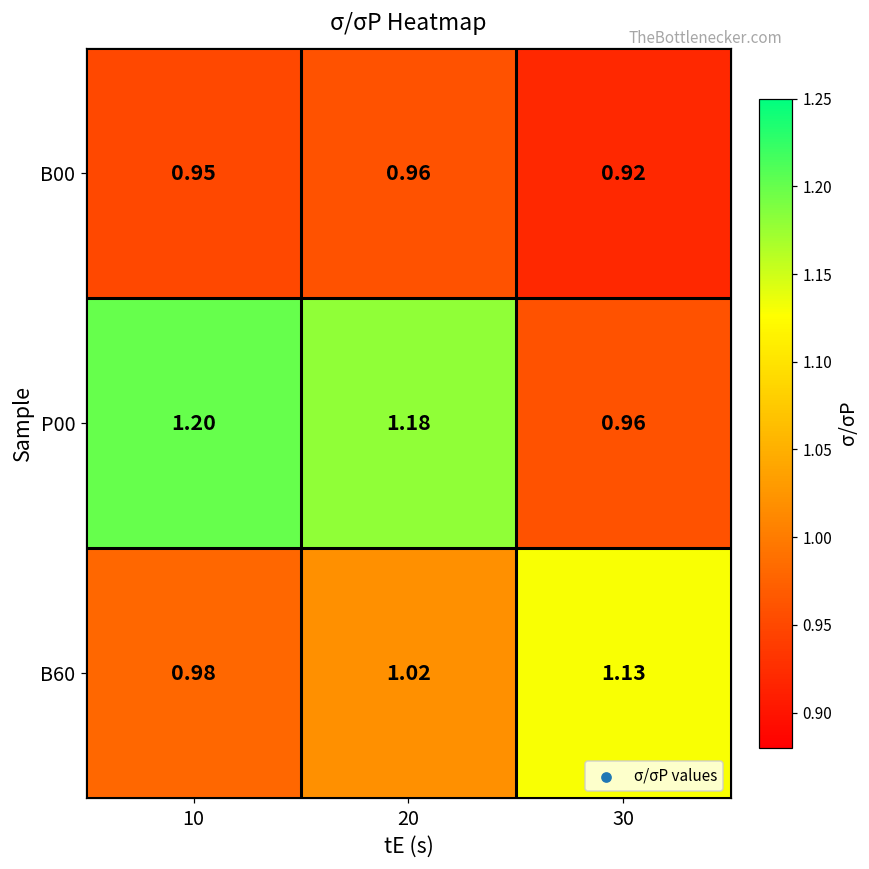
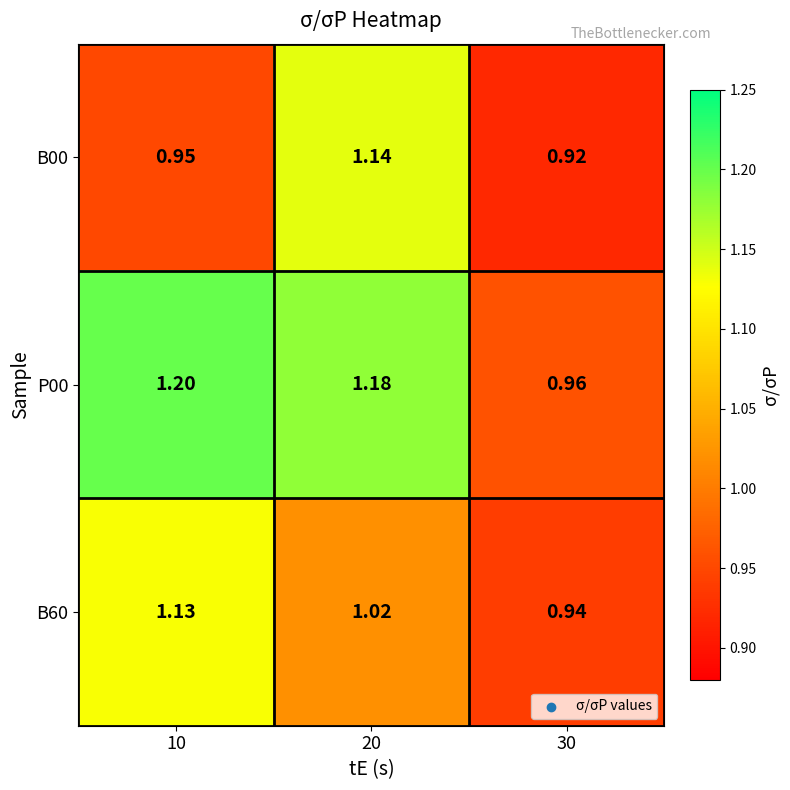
  {
    "B00": {
      "10": 0.95,
-     "20": 0.96,
+     "20": 1.14,
      "30": 0.92
    },
    "P00": {
      "10": 1.20,
      "20": 1.18,
      "30": 0.96
    },
    "B60": {
-     "10": 0.98,
+     "10": 1.13,
      "20": 1.02,
-     "30": 1.13
+     "30": 0.94
    }
  }
